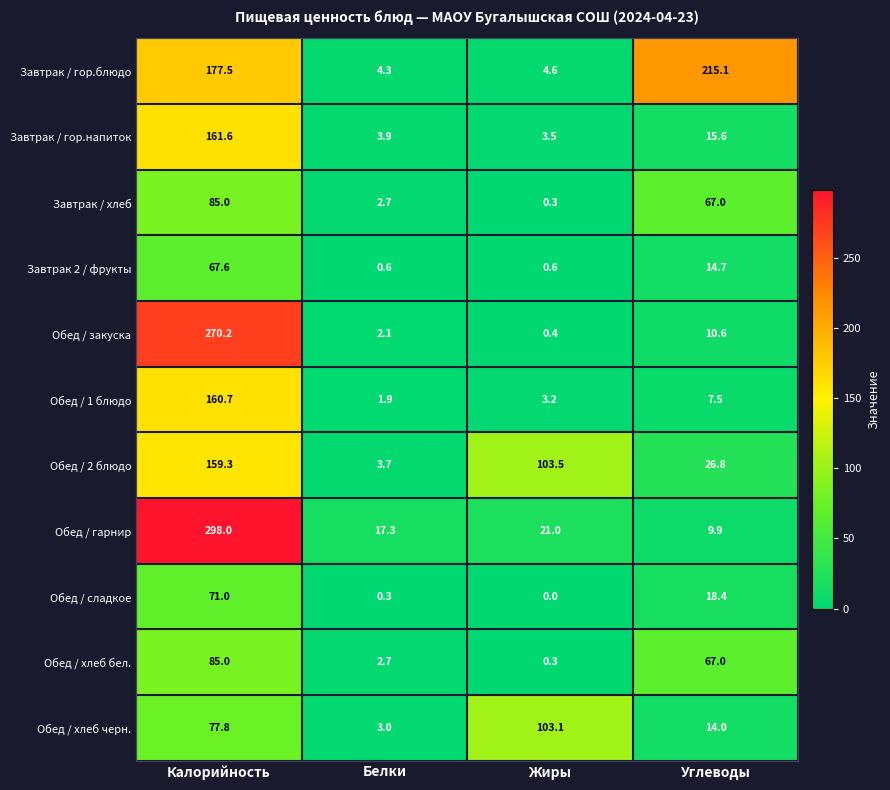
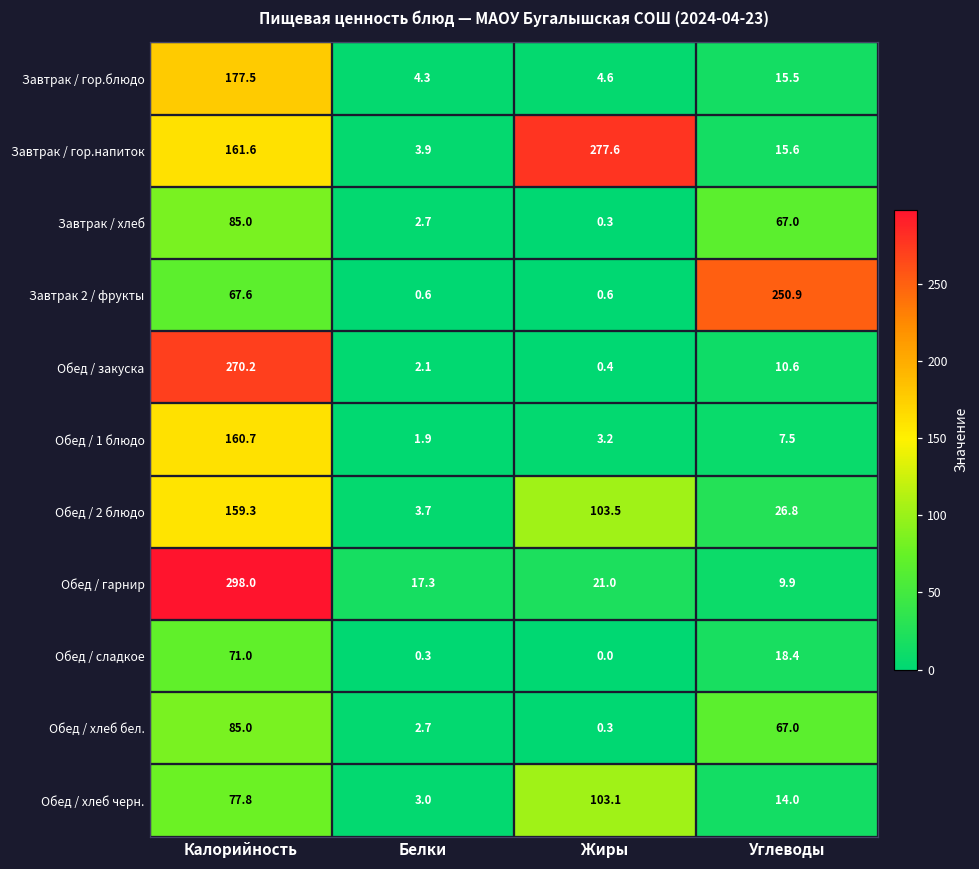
  {
    "Завтрак / гор.блюдо": {
      "Калорийность": 177.5,
      "Белки": 4.3,
      "Жиры": 4.6,
-     "Углеводы": 215.1
+     "Углеводы": 15.5
    },
    "Завтрак / гор.напиток": {
      "Калорийность": 161.6,
      "Белки": 3.9,
-     "Жиры": 3.5,
+     "Жиры": 277.6,
      "Углеводы": 15.6
    },
    "Завтрак / хлеб": {
      "Калорийность": 85.0,
      "Белки": 2.7,
      "Жиры": 0.3,
      "Углеводы": 67.0
    },
    "Завтрак 2 / фрукты": {
      "Калорийность": 67.6,
      "Белки": 0.6,
      "Жиры": 0.6,
-     "Углеводы": 14.7
+     "Углеводы": 250.9
    },
    "Обед / закуска": {
      "Калорийность": 270.2,
      "Белки": 2.1,
      "Жиры": 0.4,
      "Углеводы": 10.6
    },
    "Обед / 1 блюдо": {
      "Калорийность": 160.7,
      "Белки": 1.9,
      "Жиры": 3.2,
      "Углеводы": 7.5
    },
    "Обед / 2 блюдо": {
      "Калорийность": 159.3,
      "Белки": 3.7,
      "Жиры": 103.5,
      "Углеводы": 26.8
    },
    "Обед / гарнир": {
      "Калорийность": 298.0,
      "Белки": 17.3,
      "Жиры": 21.0,
      "Углеводы": 9.9
    },
    "Обед / сладкое": {
      "Калорийность": 71.0,
      "Белки": 0.3,
      "Жиры": 0.0,
      "Углеводы": 18.4
    },
    "Обед / хлеб бел.": {
      "Калорийность": 85.0,
      "Белки": 2.7,
      "Жиры": 0.3,
      "Углеводы": 67.0
    },
    "Обед / хлеб черн.": {
      "Калорийность": 77.8,
      "Белки": 3.0,
      "Жиры": 103.1,
      "Углеводы": 14.0
    }
  }
